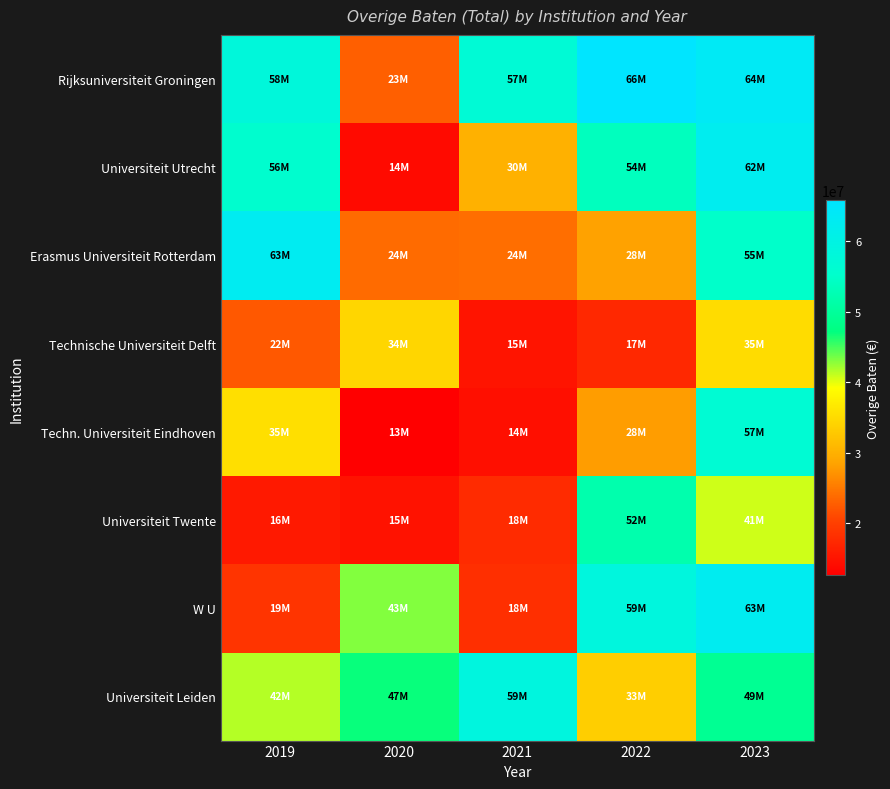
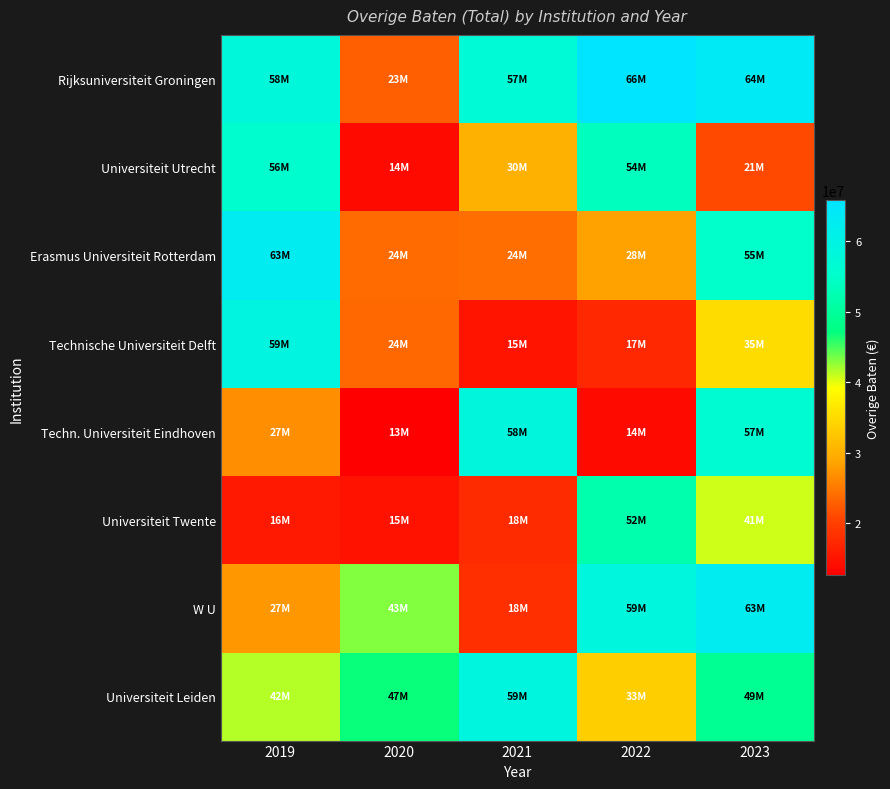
  {
    "Rijksuniversiteit Groningen": {
      "2019": "58M",
      "2020": "23M",
      "2021": "57M",
      "2022": "66M",
      "2023": "64M"
    },
    "Universiteit Utrecht": {
      "2019": "56M",
      "2020": "14M",
      "2021": "30M",
      "2022": "54M",
-     "2023": "62M"
+     "2023": "21M"
    },
    "Erasmus Universiteit Rotterdam": {
      "2019": "63M",
      "2020": "24M",
      "2021": "24M",
      "2022": "28M",
      "2023": "55M"
    },
    "Technische Universiteit Delft": {
-     "2019": "22M",
-     "2020": "34M",
+     "2019": "59M",
+     "2020": "24M",
      "2021": "15M",
      "2022": "17M",
      "2023": "35M"
    },
    "Techn. Universiteit Eindhoven": {
-     "2019": "35M",
+     "2019": "27M",
      "2020": "13M",
-     "2021": "14M",
-     "2022": "28M",
+     "2021": "58M",
+     "2022": "14M",
      "2023": "57M"
    },
    "Universiteit Twente": {
      "2019": "16M",
      "2020": "15M",
      "2021": "18M",
      "2022": "52M",
      "2023": "41M"
    },
    "W U": {
-     "2019": "19M",
+     "2019": "27M",
      "2020": "43M",
      "2021": "18M",
      "2022": "59M",
      "2023": "63M"
    },
    "Universiteit Leiden": {
      "2019": "42M",
      "2020": "47M",
      "2021": "59M",
      "2022": "33M",
      "2023": "49M"
    }
  }
